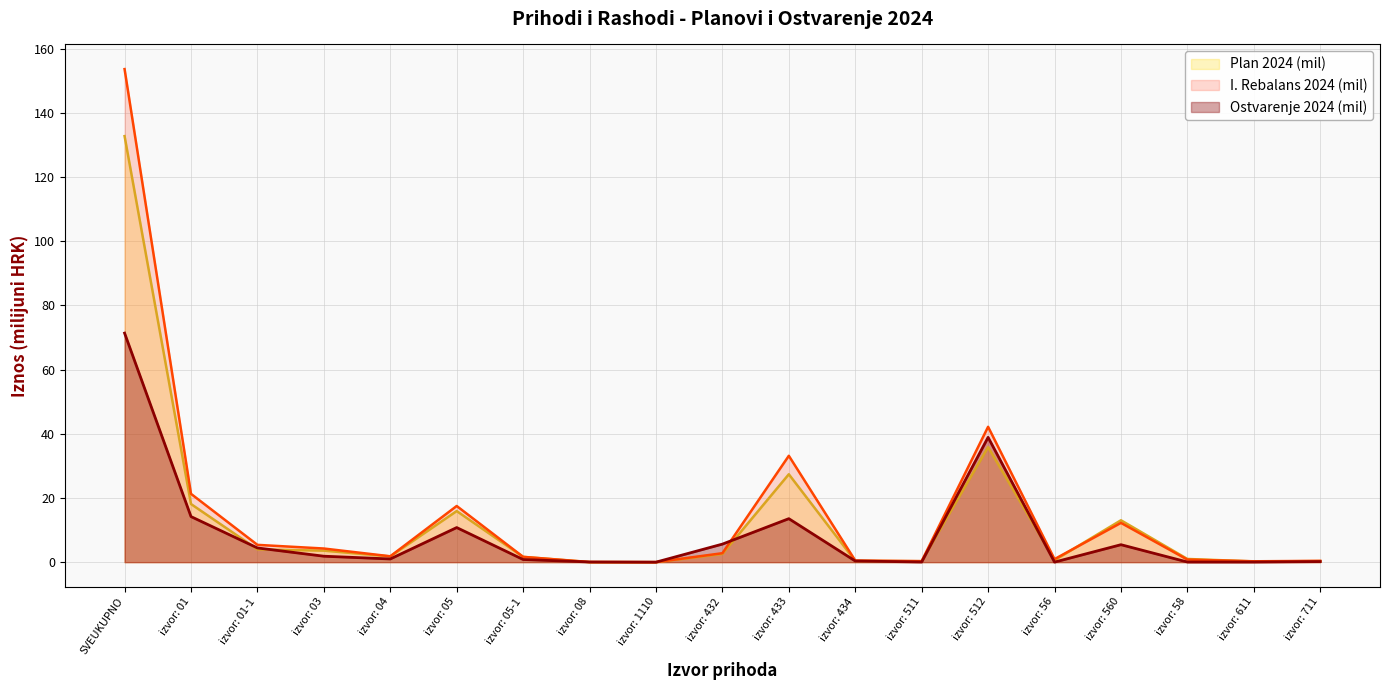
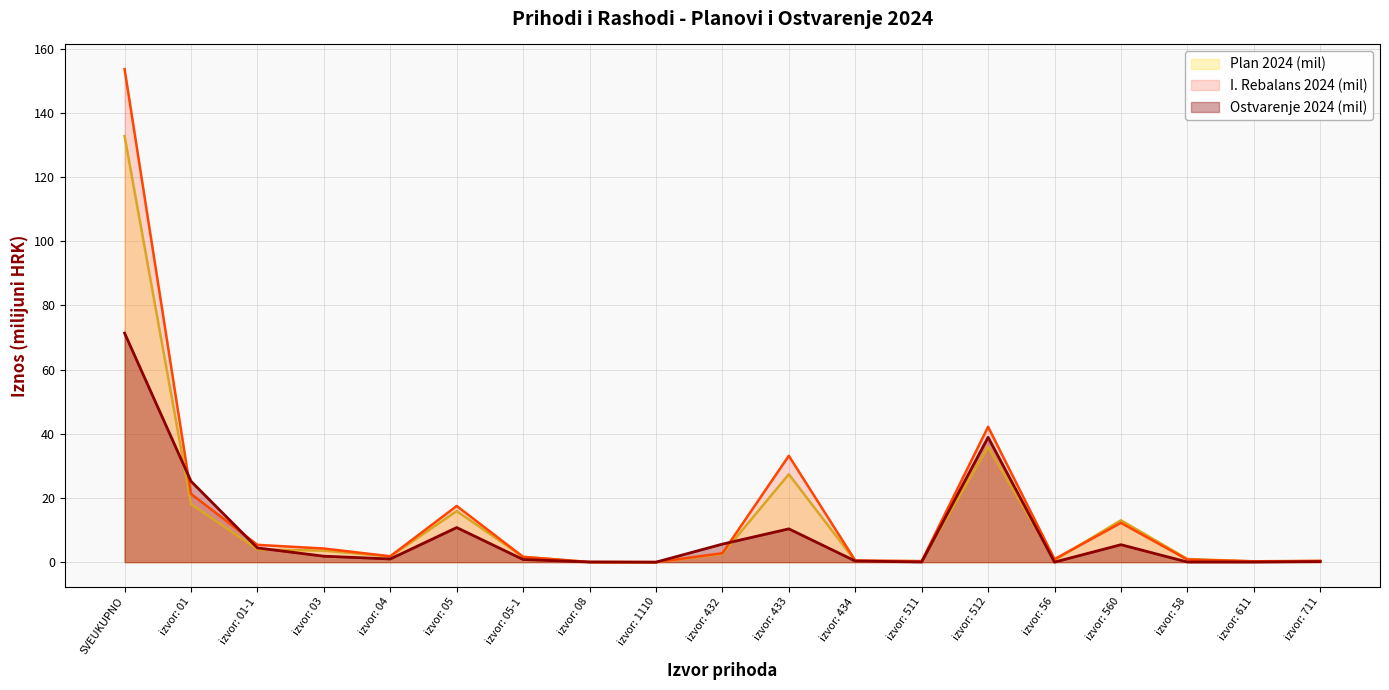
  {
    "Ostvarenje 2024 (mil)": {
      "SVEUKUPNO": 71,
-     "izvor: 01": 14,
+     "izvor: 01": 25,
      "izvor: 03": 2,
      "izvor: 04": 1,
      "izvor: 05": 11,
      "izvor: 05-1": 1,
      "izvor: 432": 6,
-     "izvor: 433": 14,
+     "izvor: 433": 10,
      "izvor: 512": 39,
      "izvor: 560": 5
    }
  }
